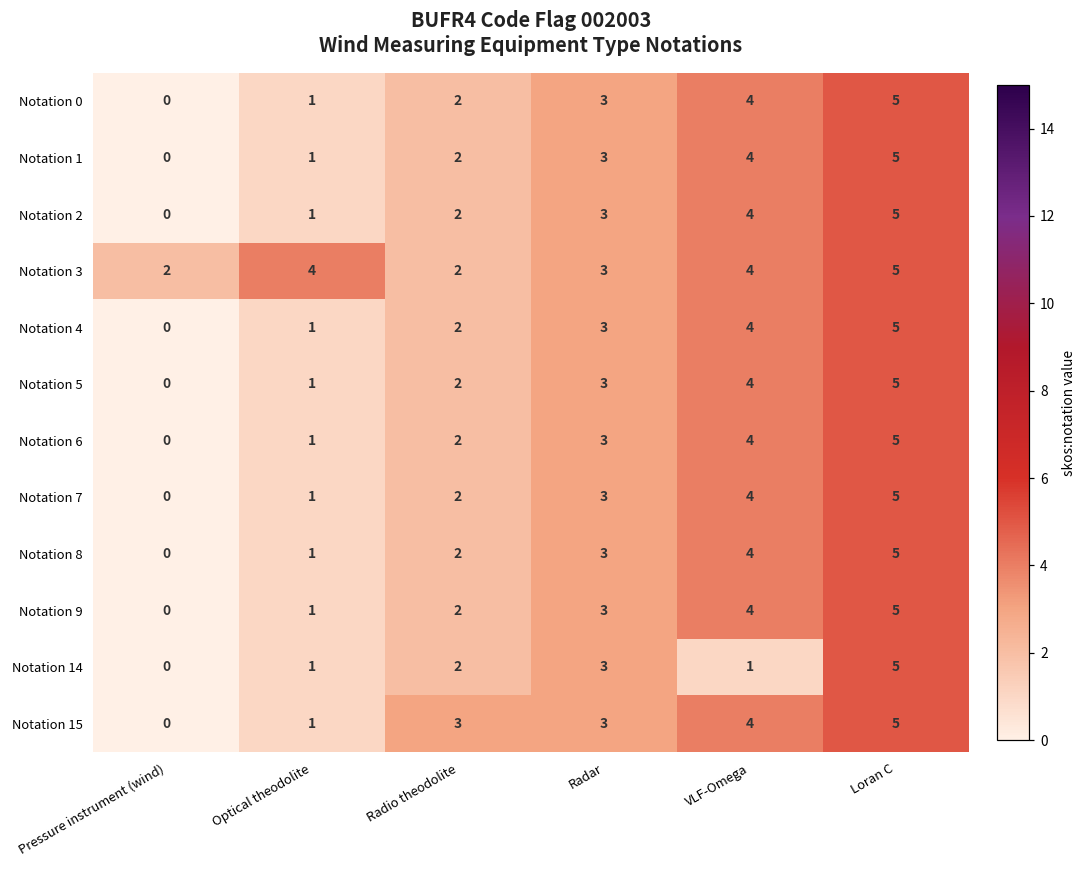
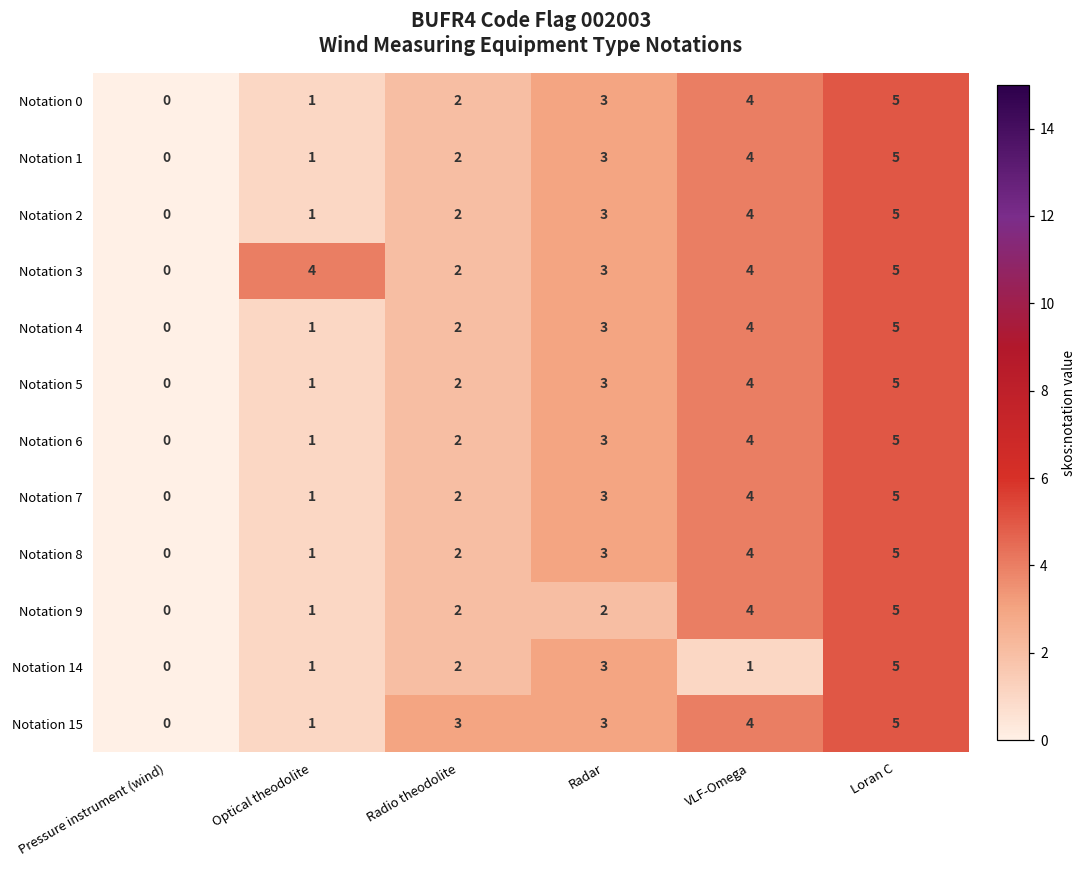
  {
    "Notation 0": {
      "Pressure instrument (wind)": 0,
      "Optical theodolite": 1,
      "Radio theodolite": 2,
      "Radar": 3,
      "VLF-Omega": 4,
      "Loran C": 5
    },
    "Notation 1": {
      "Pressure instrument (wind)": 0,
      "Optical theodolite": 1,
      "Radio theodolite": 2,
      "Radar": 3,
      "VLF-Omega": 4,
      "Loran C": 5
    },
    "Notation 2": {
      "Pressure instrument (wind)": 0,
      "Optical theodolite": 1,
      "Radio theodolite": 2,
      "Radar": 3,
      "VLF-Omega": 4,
      "Loran C": 5
    },
    "Notation 3": {
-     "Pressure instrument (wind)": 2,
+     "Pressure instrument (wind)": 0,
      "Optical theodolite": 4,
      "Radio theodolite": 2,
      "Radar": 3,
      "VLF-Omega": 4,
      "Loran C": 5
    },
    "Notation 4": {
      "Pressure instrument (wind)": 0,
      "Optical theodolite": 1,
      "Radio theodolite": 2,
      "Radar": 3,
      "VLF-Omega": 4,
      "Loran C": 5
    },
    "Notation 5": {
      "Pressure instrument (wind)": 0,
      "Optical theodolite": 1,
      "Radio theodolite": 2,
      "Radar": 3,
      "VLF-Omega": 4,
      "Loran C": 5
    },
    "Notation 6": {
      "Pressure instrument (wind)": 0,
      "Optical theodolite": 1,
      "Radio theodolite": 2,
      "Radar": 3,
      "VLF-Omega": 4,
      "Loran C": 5
    },
    "Notation 7": {
      "Pressure instrument (wind)": 0,
      "Optical theodolite": 1,
      "Radio theodolite": 2,
      "Radar": 3,
      "VLF-Omega": 4,
      "Loran C": 5
    },
    "Notation 8": {
      "Pressure instrument (wind)": 0,
      "Optical theodolite": 1,
      "Radio theodolite": 2,
      "Radar": 3,
      "VLF-Omega": 4,
      "Loran C": 5
    },
    "Notation 9": {
      "Pressure instrument (wind)": 0,
      "Optical theodolite": 1,
      "Radio theodolite": 2,
-     "Radar": 3,
+     "Radar": 2,
      "VLF-Omega": 4,
      "Loran C": 5
    },
    "Notation 14": {
      "Pressure instrument (wind)": 0,
      "Optical theodolite": 1,
      "Radio theodolite": 2,
      "Radar": 3,
      "VLF-Omega": 1,
      "Loran C": 5
    },
    "Notation 15": {
      "Pressure instrument (wind)": 0,
      "Optical theodolite": 1,
      "Radio theodolite": 3,
      "Radar": 3,
      "VLF-Omega": 4,
      "Loran C": 5
    }
  }
